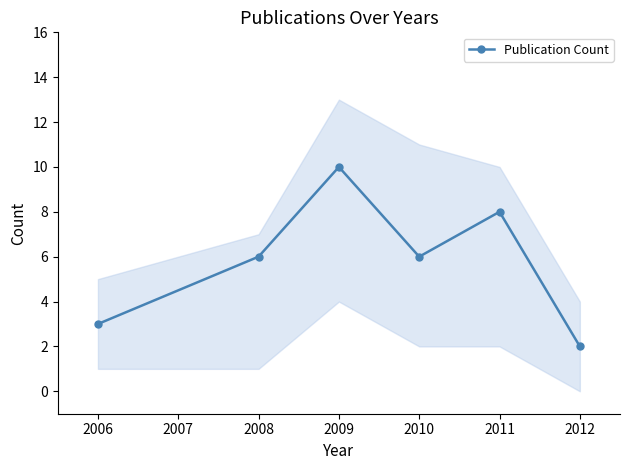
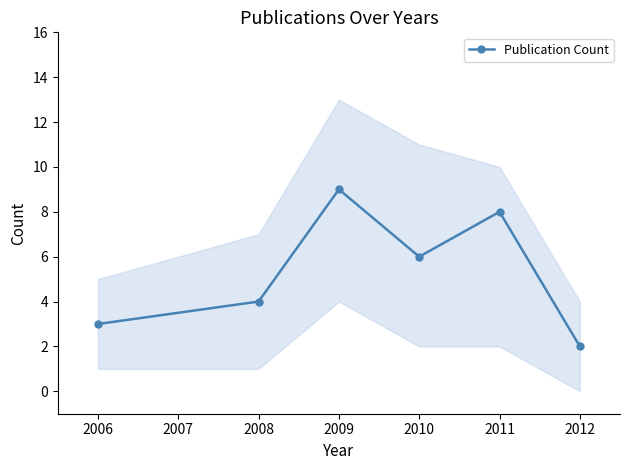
  {
    "Publication Count": {
      "2006": 3,
-     "2008": 6,
-     "2009": 10,
+     "2008": 4,
+     "2009": 9,
      "2010": 6,
      "2011": 8,
      "2012": 2
    }
  }
